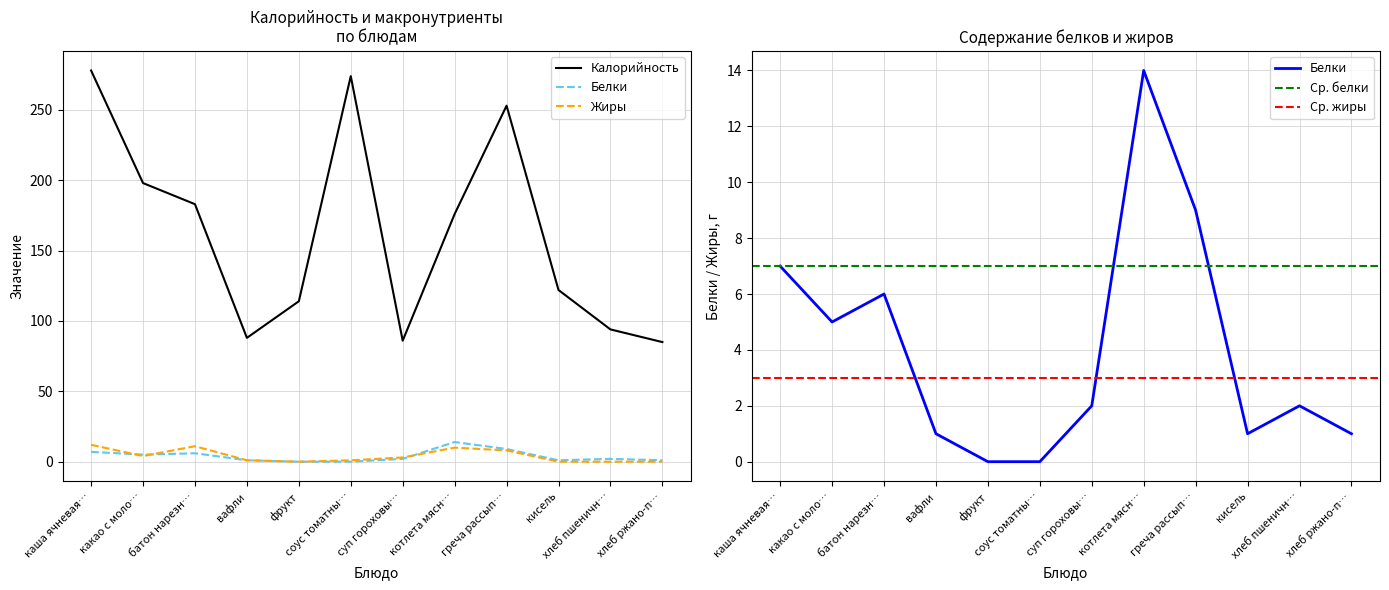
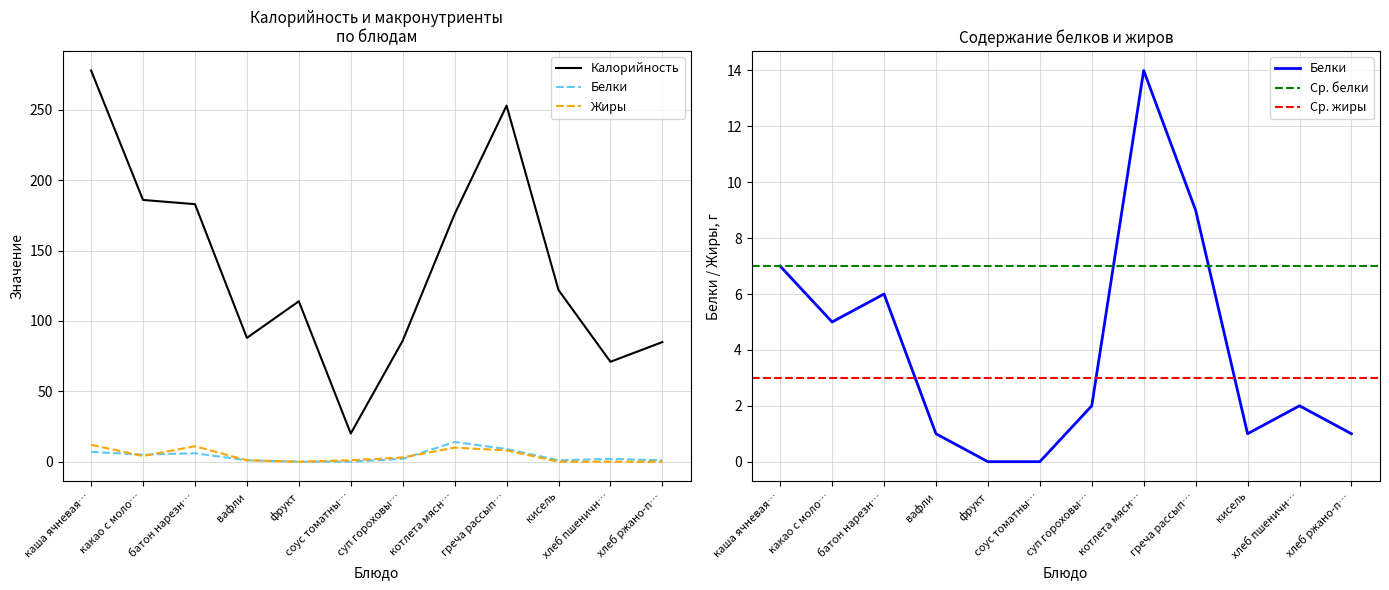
  {
    "Калорийность и макронутриенты по блюдам": {
      "Калорийность": {
        "каша ячневая…": 278,
-       "какао с моло…": 198,
+       "какао с моло…": 186,
        "батон нарезн…": 183,
        "вафли": 88,
        "фрукт": 114,
-       "соус томатны…": 274,
+       "соус томатны…": 20,
        "суп гороховы…": 86,
        "котлета мясн…": 176,
        "греча рассып…": 253,
        "кисель": 122,
-       "хлеб пшеничн…": 94,
+       "хлеб пшеничн…": 71,
        "хлеб ржано-п…": 85
      },
      "Жиры": {
        "каша ячневая…": 12,
        "батон нарезн…": 11,
        "котлета мясн…": 10,
        "хлеб пшеничн…": 0
      }
    },
    "Содержание белков и жиров": {
      "каша ячневая…": 7.0,
      "какао с моло…": 5.0,
      "батон нарезн…": 6.0,
      "вафли": 1.0,
      "фрукт": 0.0,
      "соус томатны…": 0.0,
      "суп гороховы…": 2.0,
      "котлета мясн…": 14.0,
      "греча рассып…": 9.0,
      "кисель": 1.0,
      "хлеб пшеничн…": 2.0,
      "хлеб ржано-п…": 1.0
    }
  }
